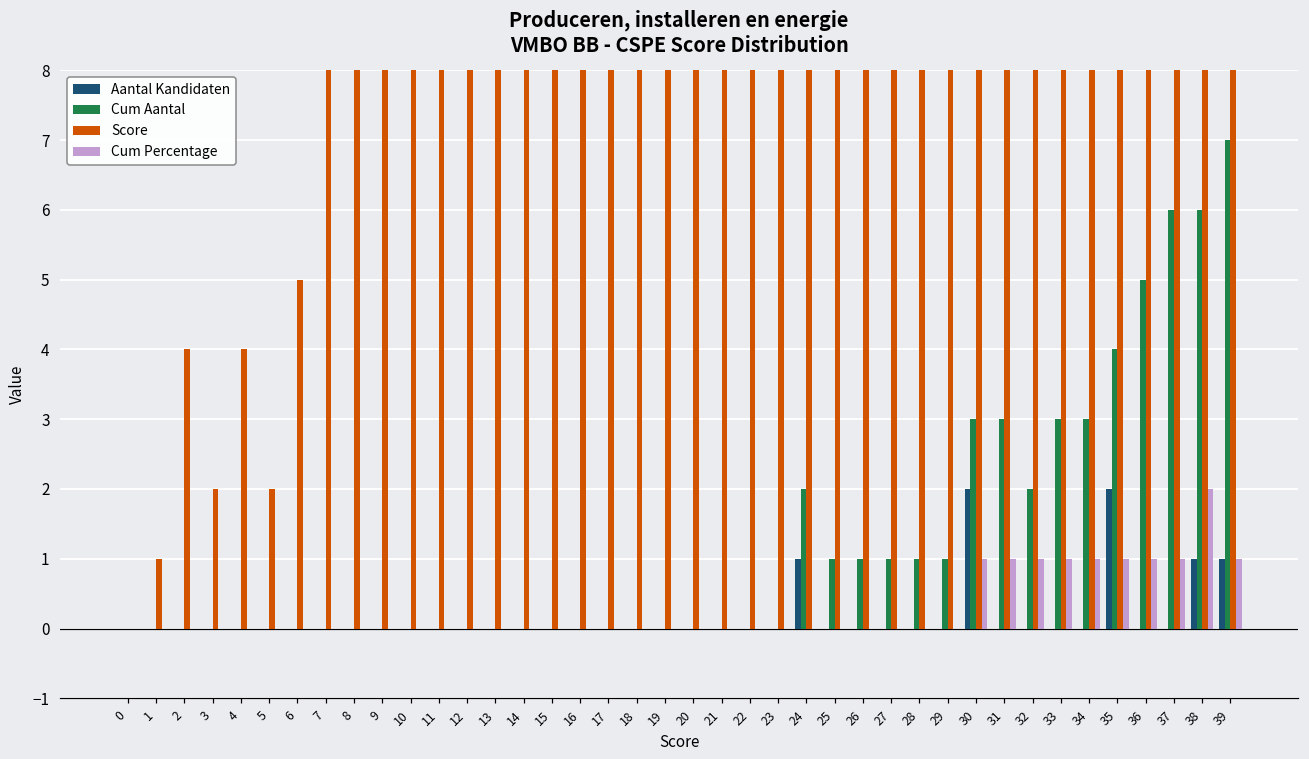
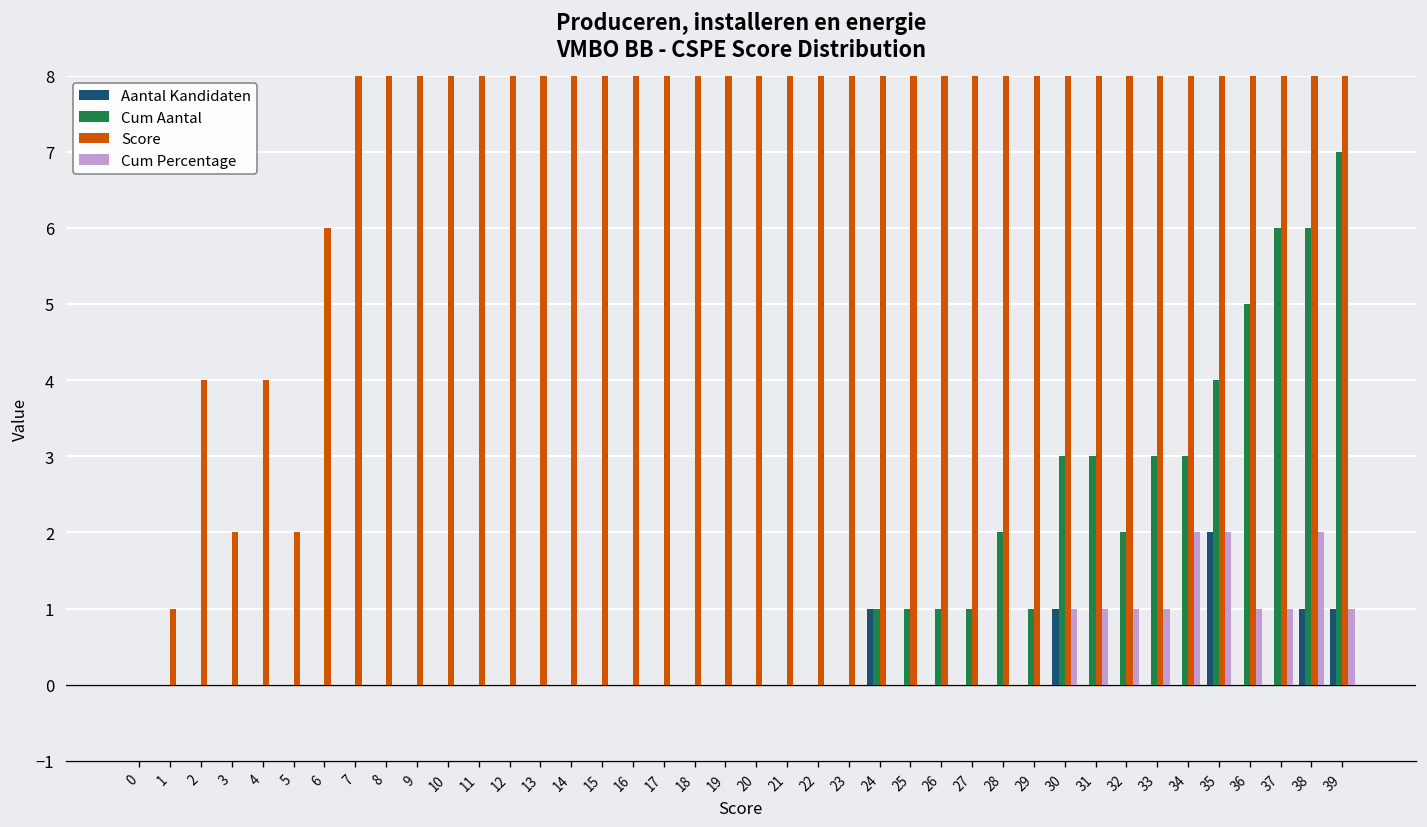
  {
    "Aantal Kandidaten": {
      "0": 0,
      "1": 0,
      "2": 0,
      "3": 0,
      "4": 0,
      "5": 0,
      "6": 0,
      "7": 0,
      "8": 0,
      "9": 0,
      "10": 0,
      "11": 0,
      "12": 0,
      "13": 0,
      "14": 0,
      "15": 0,
      "16": 0,
      "17": 0,
      "18": 0,
      "19": 0,
      "20": 0,
      "21": 0,
      "22": 0,
      "23": 0,
      "24": 1,
      "25": 0,
      "26": 0,
      "27": 0,
      "28": 0,
      "29": 0,
-     "30": 2,
+     "30": 1,
      "31": 0,
      "32": 0,
      "33": 0,
      "34": 0,
      "35": 2,
      "36": 0,
      "37": 0,
      "38": 1,
      "39": 1
    },
    "Cum Aantal": {
      "0": 0,
      "1": 0,
      "2": 0,
      "3": 0,
      "4": 0,
      "5": 0,
      "6": 0,
      "7": 0,
      "8": 0,
      "9": 0,
      "10": 0,
      "11": 0,
      "12": 0,
      "13": 0,
      "14": 0,
      "15": 0,
      "16": 0,
      "17": 0,
      "18": 0,
      "19": 0,
      "20": 0,
      "21": 0,
      "22": 0,
      "23": 0,
-     "24": 2,
+     "24": 1,
      "25": 1,
      "26": 1,
      "27": 1,
-     "28": 1,
+     "28": 2,
      "29": 1,
      "30": 3,
      "31": 3,
      "32": 2,
      "33": 3,
      "34": 3,
      "35": 4,
      "36": 5,
      "37": 6,
      "38": 6,
      "39": 7
    },
    "Score": {
      "0": 0,
      "1": 1,
      "2": 4,
      "3": 2,
      "4": 4,
      "5": 2,
-     "6": 5,
+     "6": 6,
      "7": 8,
      "8": 8
    },
    "Cum Percentage": {
      "0": 0,
      "1": 0,
      "2": 0,
      "3": 0,
      "4": 0,
      "5": 0,
      "6": 0,
      "7": 0,
      "8": 0,
      "9": 0,
      "10": 0,
      "11": 0,
      "12": 0,
      "13": 0,
      "14": 0,
      "15": 0,
      "16": 0,
      "17": 0,
      "18": 0,
      "19": 0,
      "20": 0,
      "21": 0,
      "22": 0,
      "23": 0,
      "24": 0,
      "25": 0,
      "26": 0,
      "27": 0,
      "28": 0,
      "29": 0,
      "30": 1,
      "31": 1,
      "32": 1,
      "33": 1,
-     "34": 1,
-     "35": 1,
+     "34": 2,
+     "35": 2,
      "36": 1,
      "37": 1,
      "38": 2,
      "39": 1
    }
  }
